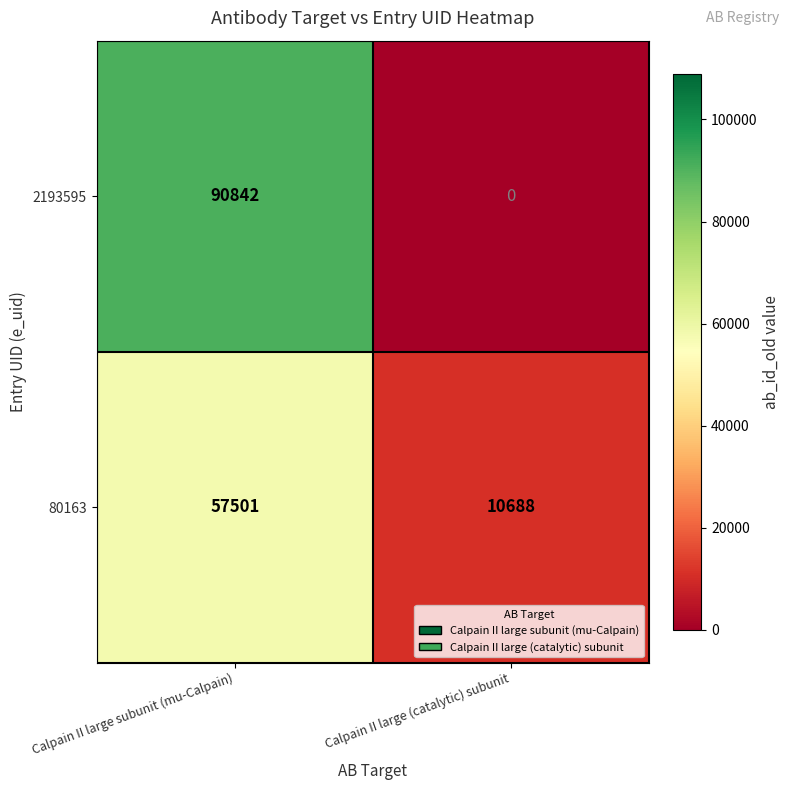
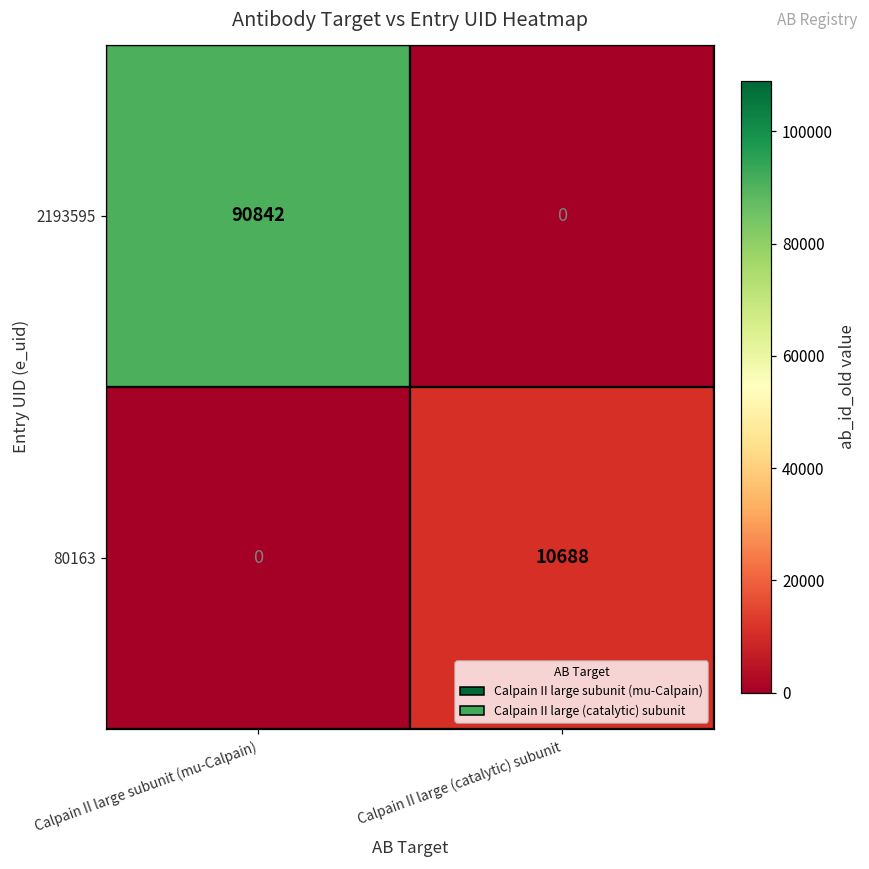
  {
    "2193595": {
      "Calpain II large subunit (mu-Calpain)": 90842,
      "Calpain II large (catalytic) subunit": 0
    },
    "80163": {
-     "Calpain II large subunit (mu-Calpain)": 57501,
+     "Calpain II large subunit (mu-Calpain)": 0,
      "Calpain II large (catalytic) subunit": 10688
    }
  }
